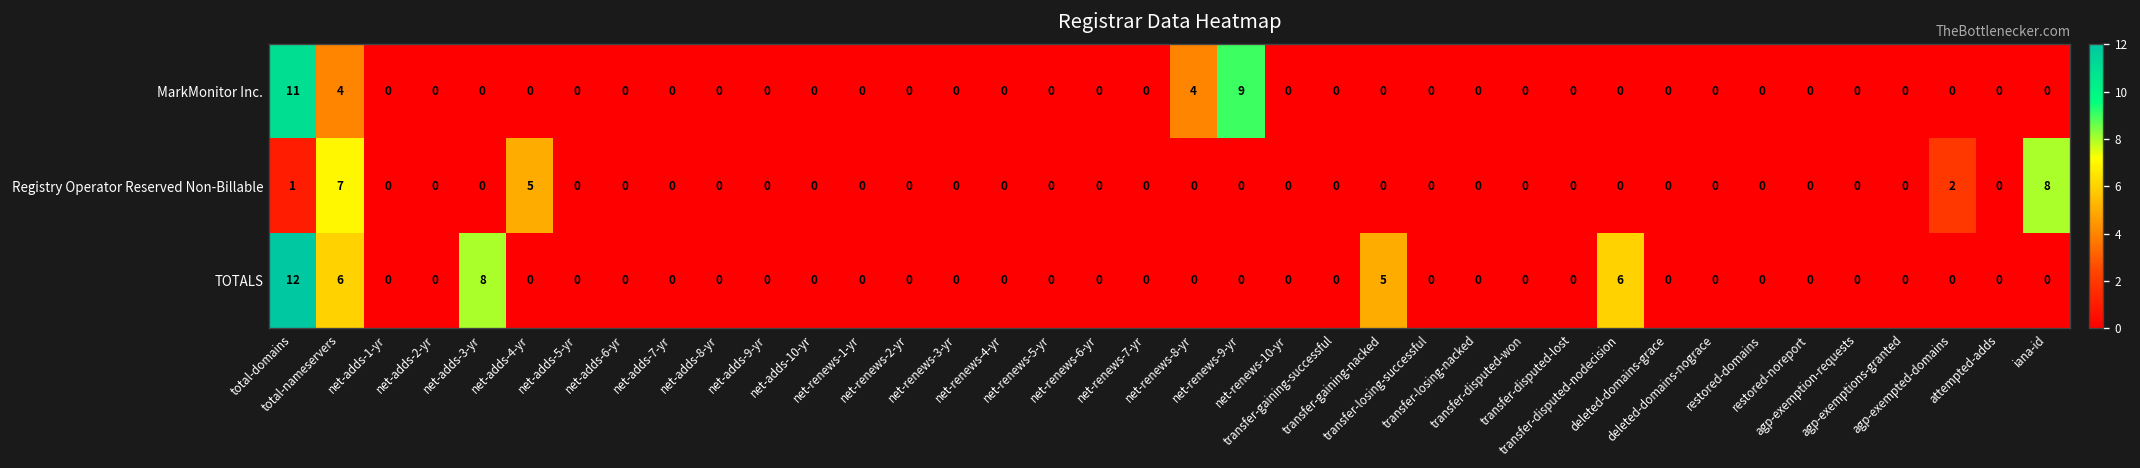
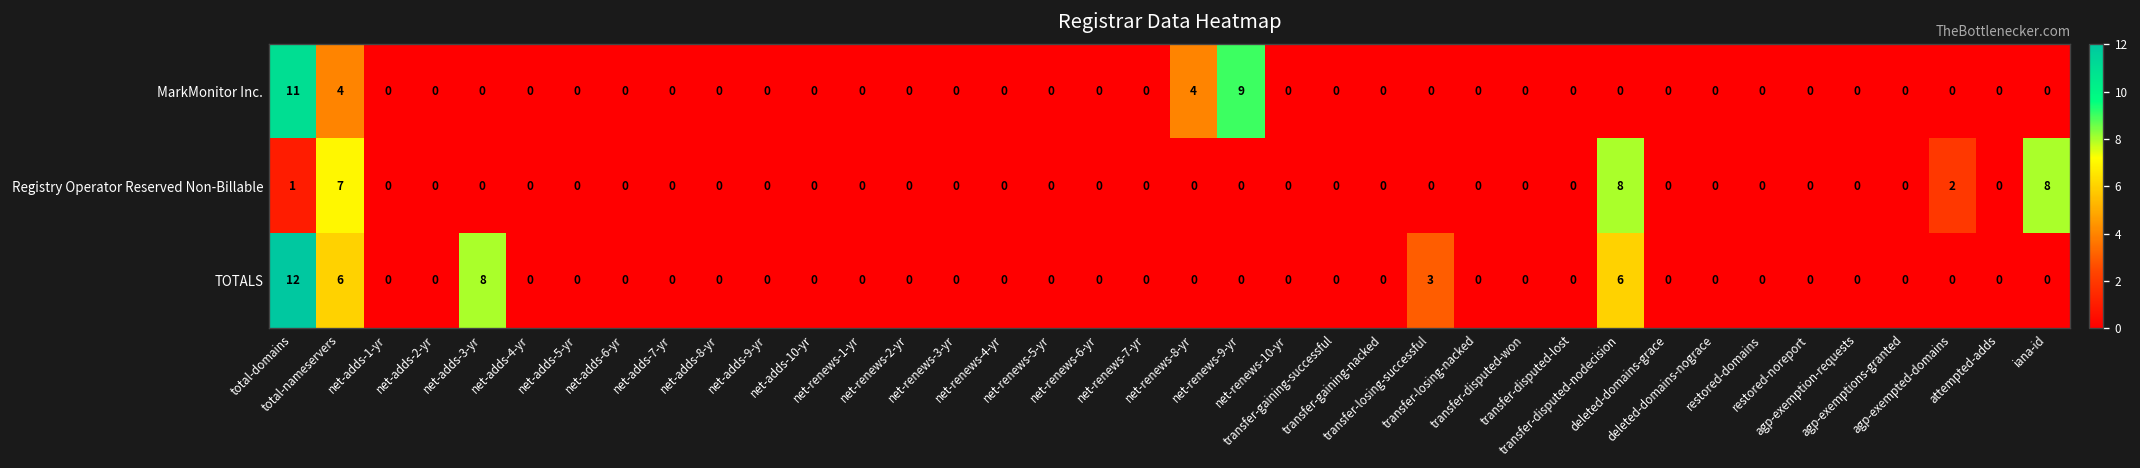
  {
    "MarkMonitor Inc.": {
      "total-domains": 11,
      "total-nameservers": 4,
      "net-adds-1-yr": 0,
      "net-adds-2-yr": 0,
      "net-adds-3-yr": 0,
      "net-adds-4-yr": 0,
      "net-adds-5-yr": 0,
      "net-adds-6-yr": 0,
      "net-adds-7-yr": 0,
      "net-adds-8-yr": 0,
      "net-adds-9-yr": 0,
      "net-adds-10-yr": 0,
      "net-renews-1-yr": 0,
      "net-renews-2-yr": 0,
      "net-renews-3-yr": 0,
      "net-renews-4-yr": 0,
      "net-renews-5-yr": 0,
      "net-renews-6-yr": 0,
      "net-renews-7-yr": 0,
      "net-renews-8-yr": 4,
      "net-renews-9-yr": 9,
      "net-renews-10-yr": 0,
      "transfer-gaining-successful": 0,
      "transfer-gaining-nacked": 0,
      "transfer-losing-successful": 0,
      "transfer-losing-nacked": 0,
      "transfer-disputed-won": 0,
      "transfer-disputed-lost": 0,
      "transfer-disputed-nodecision": 0,
      "deleted-domains-grace": 0,
      "deleted-domains-nograce": 0,
      "restored-domains": 0,
      "restored-noreport": 0,
      "agp-exemption-requests": 0,
      "agp-exemptions-granted": 0,
      "agp-exempted-domains": 0,
      "attempted-adds": 0,
      "iana-id": 0
    },
    "Registry Operator Reserved Non-Billable": {
      "total-domains": 1,
      "total-nameservers": 7,
      "net-adds-1-yr": 0,
      "net-adds-2-yr": 0,
      "net-adds-3-yr": 0,
-     "net-adds-4-yr": 5,
+     "net-adds-4-yr": 0,
      "net-adds-5-yr": 0,
      "net-adds-6-yr": 0,
      "net-adds-7-yr": 0,
      "net-adds-8-yr": 0,
      "net-adds-9-yr": 0,
      "net-adds-10-yr": 0,
      "net-renews-1-yr": 0,
      "net-renews-2-yr": 0,
      "net-renews-3-yr": 0,
      "net-renews-4-yr": 0,
      "net-renews-5-yr": 0,
      "net-renews-6-yr": 0,
      "net-renews-7-yr": 0,
      "net-renews-8-yr": 0,
      "net-renews-9-yr": 0,
      "net-renews-10-yr": 0,
      "transfer-gaining-successful": 0,
      "transfer-gaining-nacked": 0,
      "transfer-losing-successful": 0,
      "transfer-losing-nacked": 0,
      "transfer-disputed-won": 0,
      "transfer-disputed-lost": 0,
-     "transfer-disputed-nodecision": 0,
+     "transfer-disputed-nodecision": 8,
      "deleted-domains-grace": 0,
      "deleted-domains-nograce": 0,
      "restored-domains": 0,
      "restored-noreport": 0,
      "agp-exemption-requests": 0,
      "agp-exemptions-granted": 0,
      "agp-exempted-domains": 2,
      "attempted-adds": 0,
      "iana-id": 8
    },
    "TOTALS": {
      "total-domains": 12,
      "total-nameservers": 6,
      "net-adds-1-yr": 0,
      "net-adds-2-yr": 0,
      "net-adds-3-yr": 8,
      "net-adds-4-yr": 0,
      "net-adds-5-yr": 0,
      "net-adds-6-yr": 0,
      "net-adds-7-yr": 0,
      "net-adds-8-yr": 0,
      "net-adds-9-yr": 0,
      "net-adds-10-yr": 0,
      "net-renews-1-yr": 0,
      "net-renews-2-yr": 0,
      "net-renews-3-yr": 0,
      "net-renews-4-yr": 0,
      "net-renews-5-yr": 0,
      "net-renews-6-yr": 0,
      "net-renews-7-yr": 0,
      "net-renews-8-yr": 0,
      "net-renews-9-yr": 0,
      "net-renews-10-yr": 0,
      "transfer-gaining-successful": 0,
-     "transfer-gaining-nacked": 5,
-     "transfer-losing-successful": 0,
+     "transfer-gaining-nacked": 0,
+     "transfer-losing-successful": 3,
      "transfer-losing-nacked": 0,
      "transfer-disputed-won": 0,
      "transfer-disputed-lost": 0,
      "transfer-disputed-nodecision": 6,
      "deleted-domains-grace": 0,
      "deleted-domains-nograce": 0,
      "restored-domains": 0,
      "restored-noreport": 0,
      "agp-exemption-requests": 0,
      "agp-exemptions-granted": 0,
      "agp-exempted-domains": 0,
      "attempted-adds": 0,
      "iana-id": 0
    }
  }
